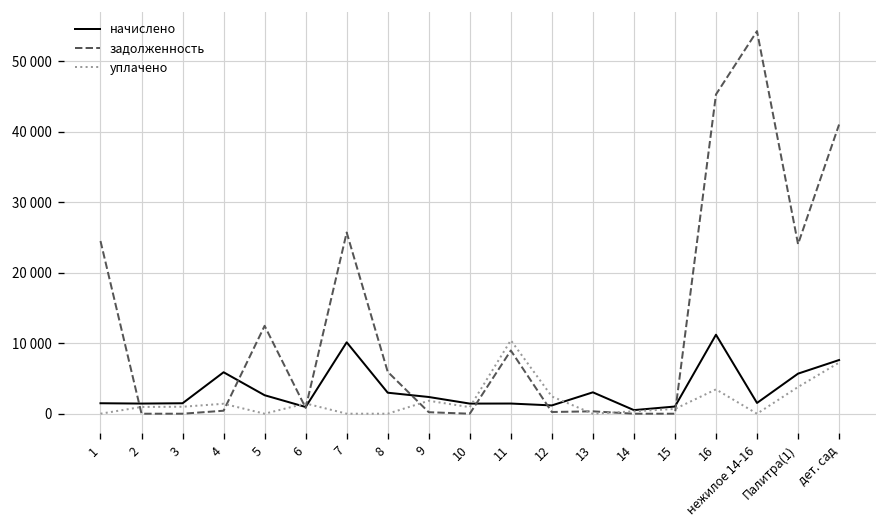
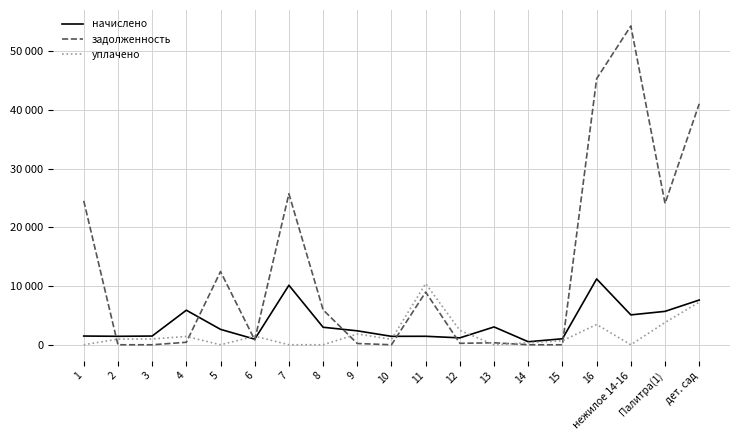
  {
    "начислено": {
      "1": 1000,
      "2": 1000,
      "3": 1000,
      "4": 6000,
      "5": 3000,
      "7": 10000,
      "8": 3000,
      "9": 2000,
      "10": 1000,
      "11": 1000,
      "12": 1000,
      "13": 3000,
      "16": 11000,
-     "нежилое 14-16": 2000,
+     "нежилое 14-16": 5000,
      "Палитра(1)": 6000
    },
    "задолженность": {
      "1": 25000,
      "2": 0,
      "3": 0,
      "4": 0,
      "5": 12000,
      "7": 26000,
      "8": 6000,
      "9": 0,
      "10": 0,
      "11": 9000,
      "12": 0,
      "15": 0,
      "16": 45000,
      "нежилое 14-16": 54000,
      "Палитра(1)": 24000,
      "дет. сад": 41000
    },
    "уплачено": {
      "1": 0,
      "2": 1000,
      "3": 1000,
      "4": 1000,
      "5": 0,
      "6": 1000,
      "7": 0,
      "8": 0,
      "9": 2000,
      "10": 1000,
      "11": 10000,
      "12": 2000,
      "16": 3000,
      "нежилое 14-16": 0,
      "Палитра(1)": 4000
    }
  }
